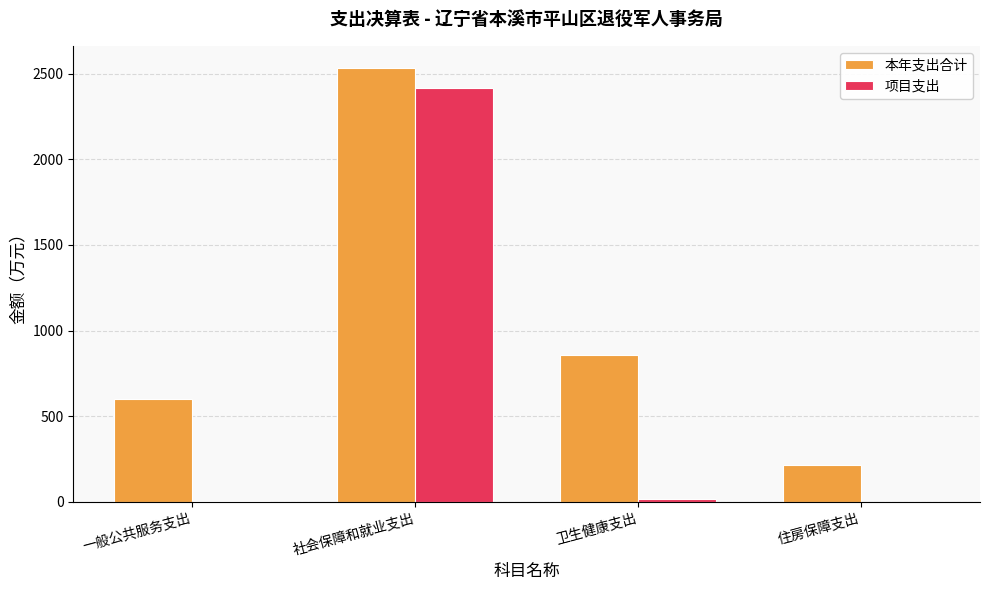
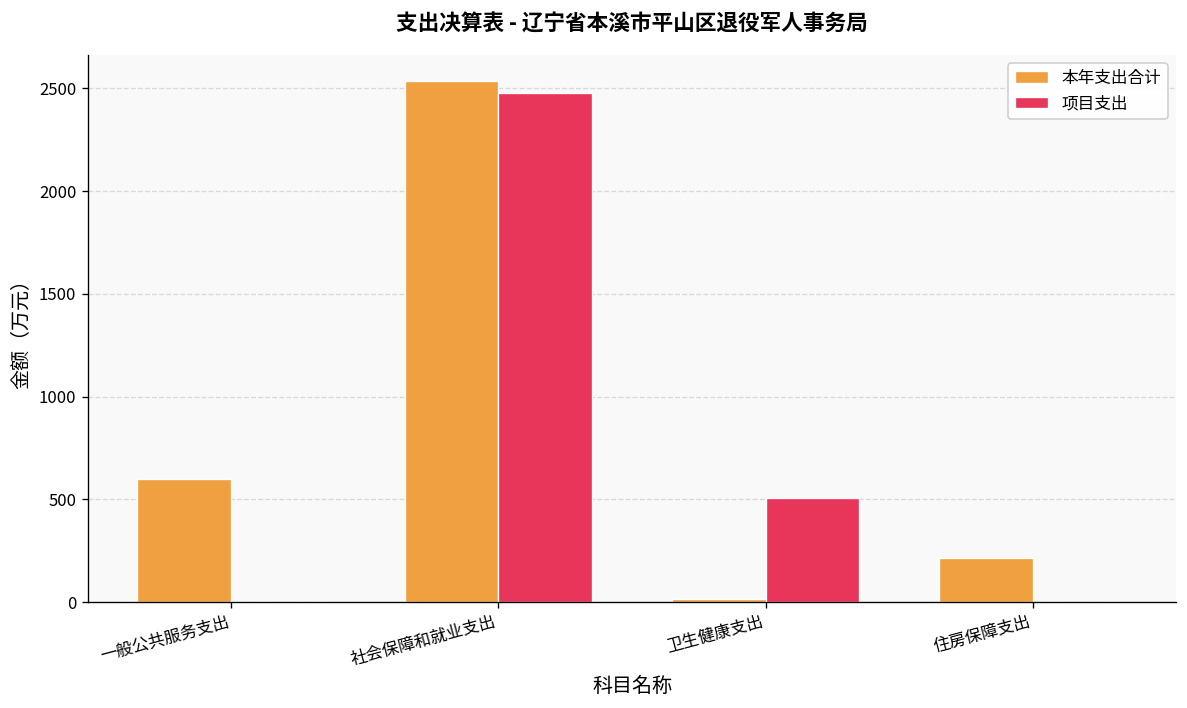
  {
    "本年支出合计": {
      "一般公共服务支出": 600,
      "社会保障和就业支出": 2540,
-     "卫生健康支出": 860,
+     "卫生健康支出": 20,
      "住房保障支出": 220
    },
    "项目支出": {
-     "社会保障和就业支出": 2410,
-     "卫生健康支出": 20,
+     "社会保障和就业支出": 2480,
+     "卫生健康支出": 510,
      "住房保障支出": 0
    }
  }
